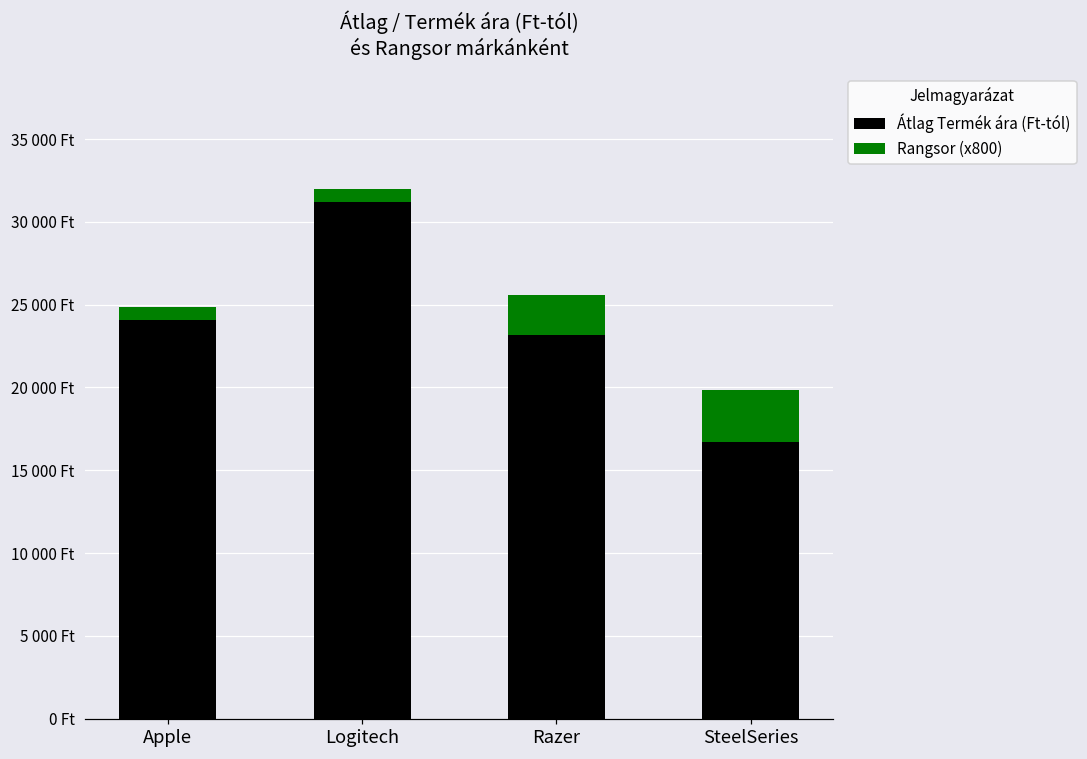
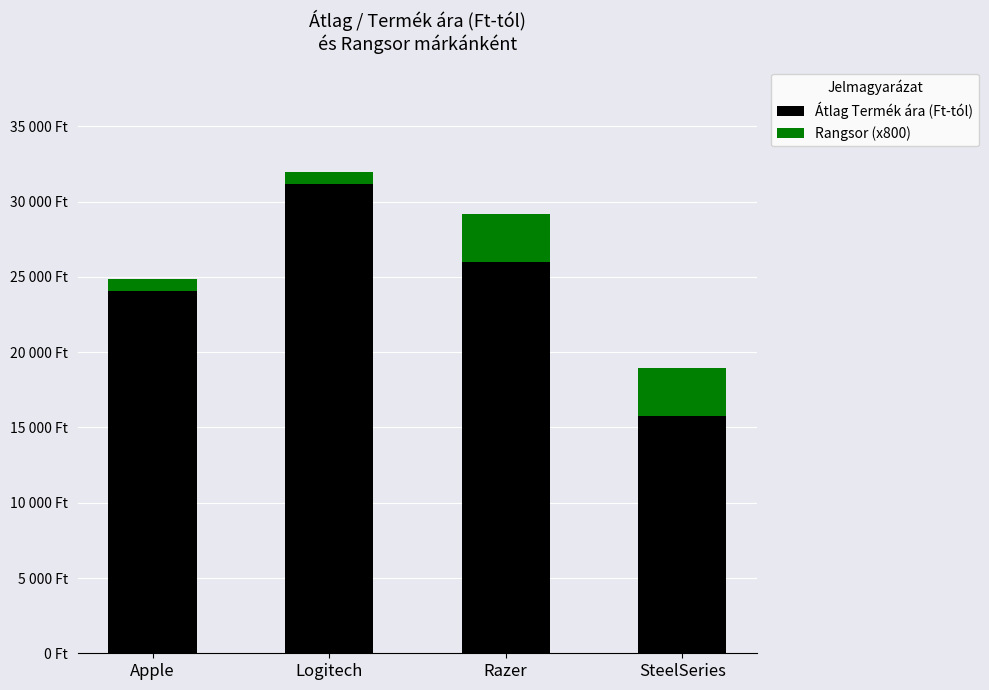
  {
    "Átlag Termék ára (Ft-tól)": {
      "Apple": "24100 Ft",
      "Logitech": "31200 Ft",
-     "Razer": "23200 Ft",
-     "SteelSeries": "16700 Ft"
+     "Razer": "26000 Ft",
+     "SteelSeries": "15700 Ft"
    },
    "Rangsor (x800)": {
      "Apple": "800 Ft",
      "Logitech": "800 Ft",
-     "Razer": "2400 Ft",
+     "Razer": "3200 Ft",
      "SteelSeries": "3200 Ft"
    }
  }
